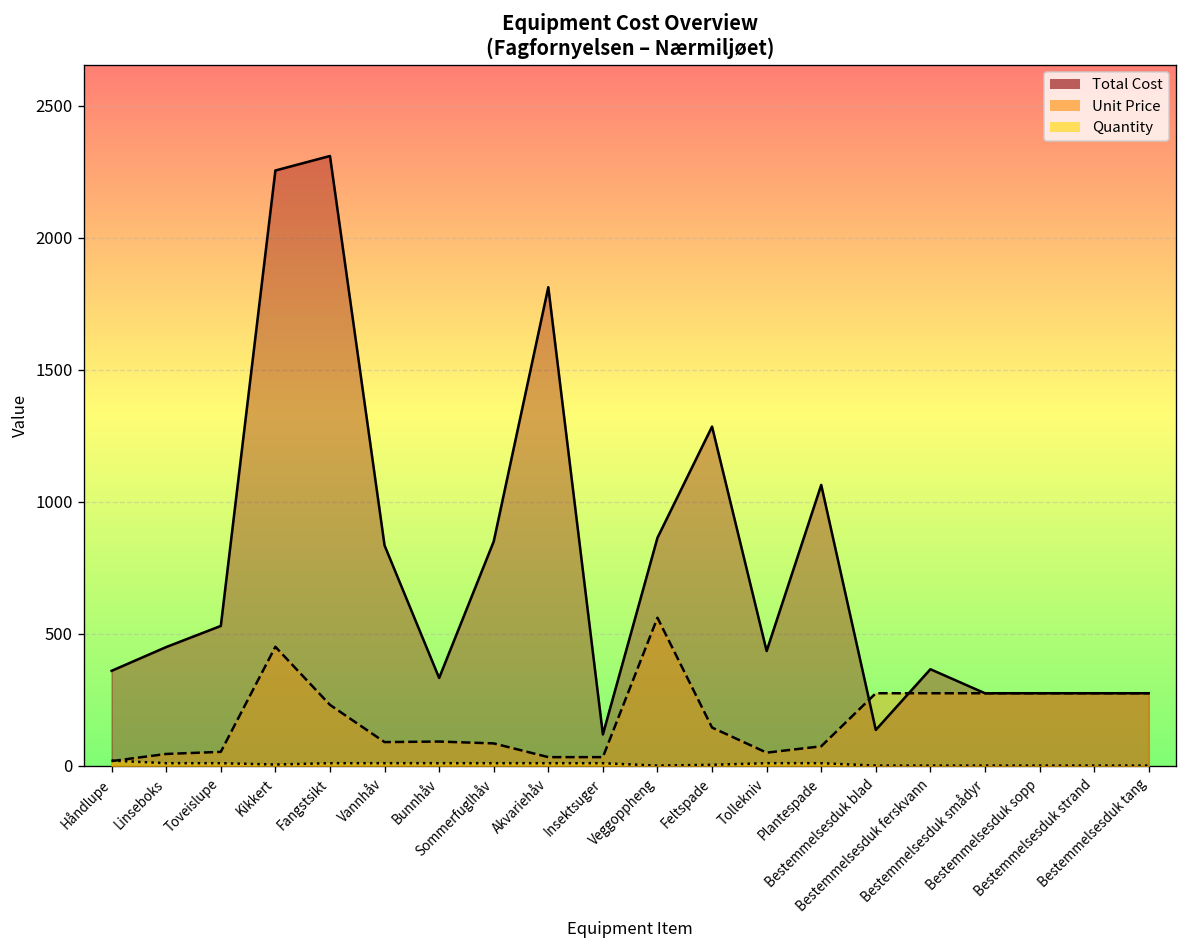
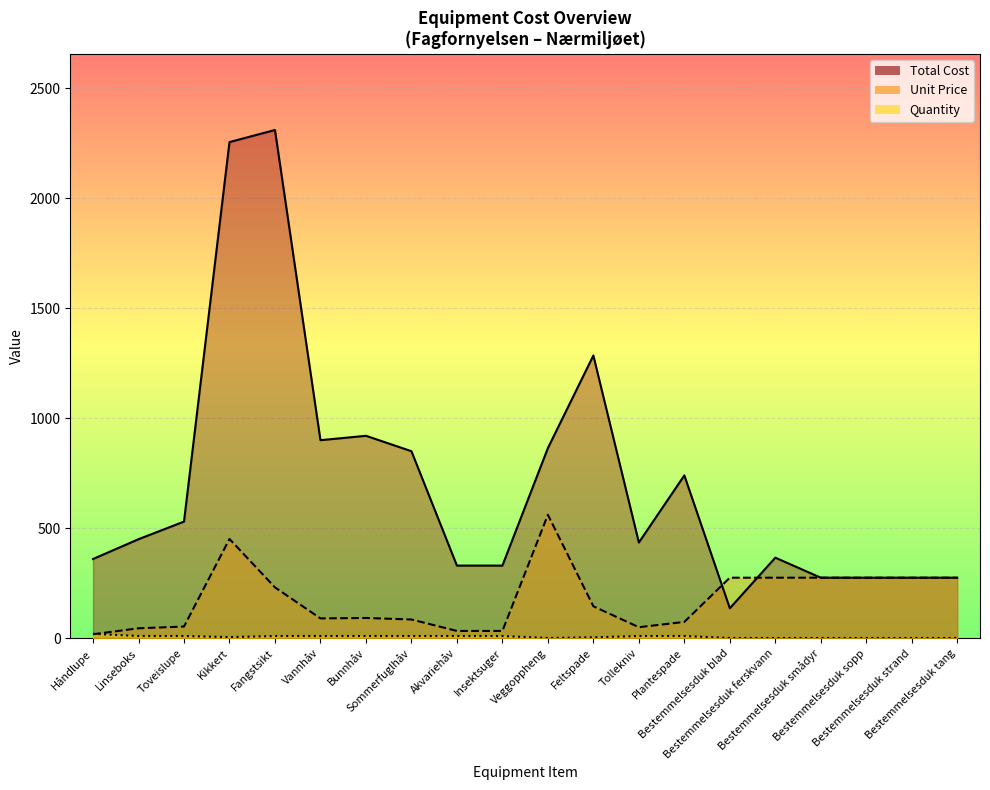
  {
    "Total Cost": {
      "Håndlupe": 360,
      "Linseboks": 450,
      "Toveislupe": 530,
      "Kikkert": 2260,
      "Fangstsikt": 2310,
-     "Vannhåv": 840,
-     "Bunnhåv": 330,
+     "Vannhåv": 900,
+     "Bunnhåv": 920,
      "Sommerfuglhåv": 850,
-     "Akvariehåv": 1810,
-     "Insektsuger": 120,
+     "Akvariehåv": 330,
+     "Insektsuger": 330,
      "Veggoppheng": 860,
      "Feltspade": 1290,
      "Tollekniv": 440,
-     "Plantespade": 1060,
+     "Plantespade": 740,
      "Bestemmelsesduk blad": 140,
      "Bestemmelsesduk ferskvann": 370
    }
  }
